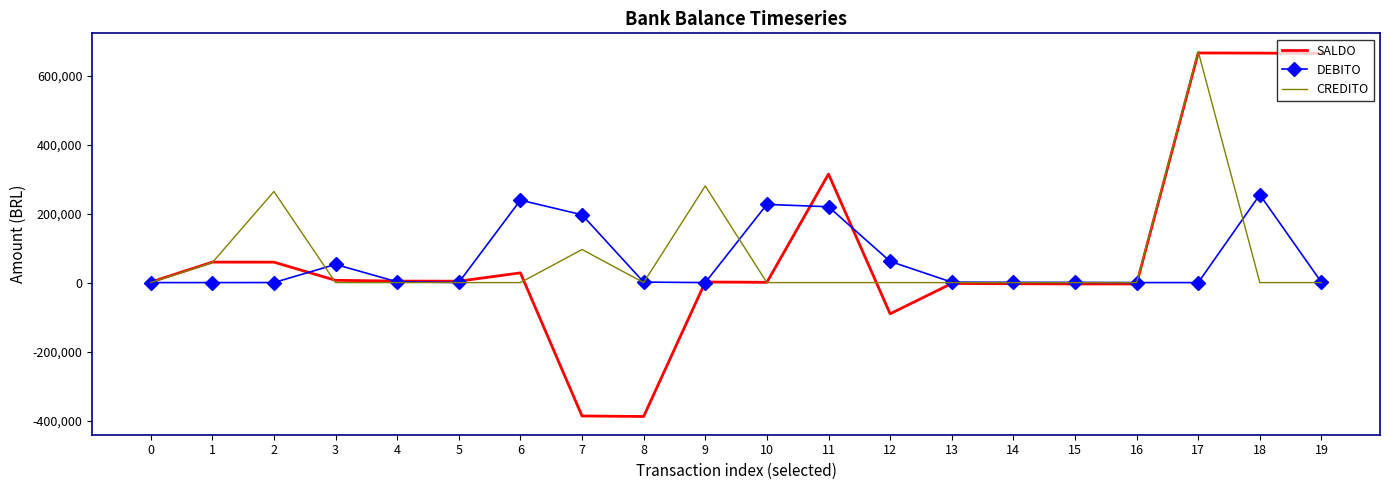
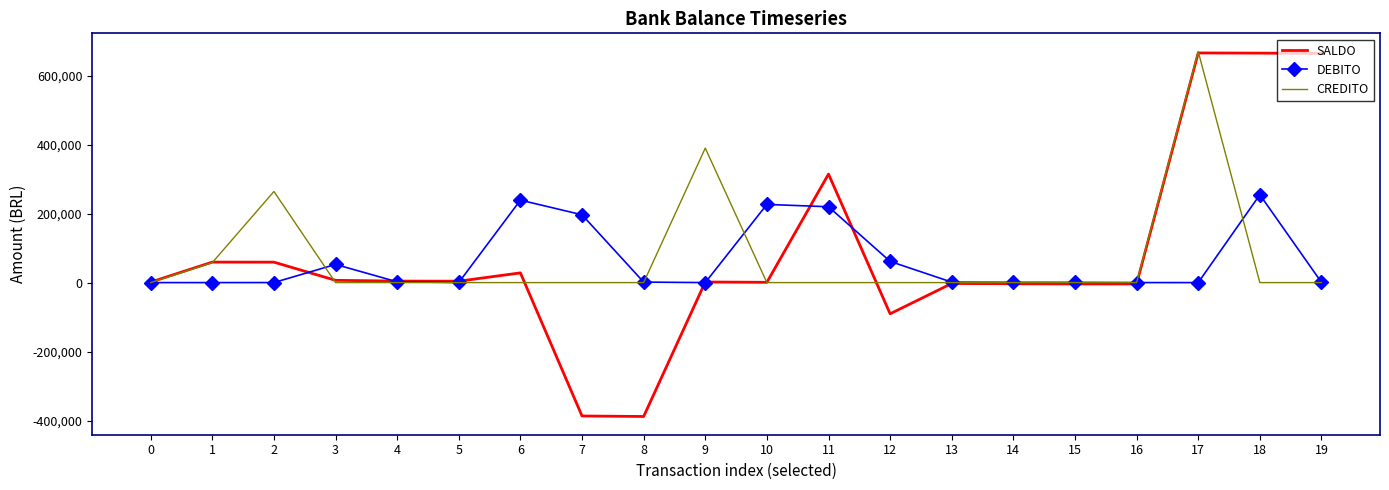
  {
    "SALDO": {
      "2": "60,000",
      "6": "30,000",
      "7": "-390,000",
      "8": "-390,000",
      "11": "310,000",
      "12": "-90,000",
      "18": "670,000"
    },
    "DEBITO": {
      "1": "0",
      "2": "0",
      "3": "50,000",
      "6": "240,000",
      "7": "200,000",
      "10": "230,000",
      "11": "220,000",
      "12": "60,000",
      "17": "0",
      "18": "250,000"
    },
    "CREDITO": {
      "2": "260,000",
      "6": "0",
-     "7": "100,000",
-     "9": "280,000",
+     "7": "0",
+     "9": "390,000",
      "11": "0",
      "12": "0",
      "18": "0"
    }
  }
